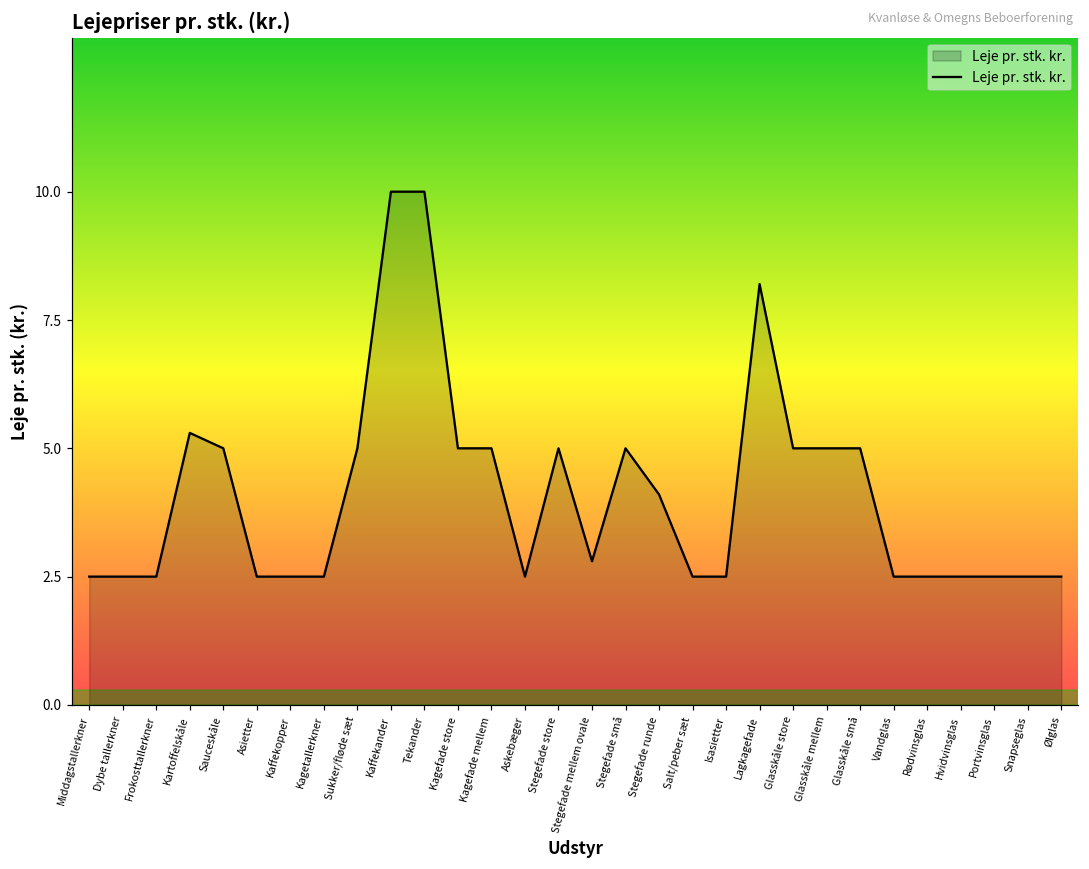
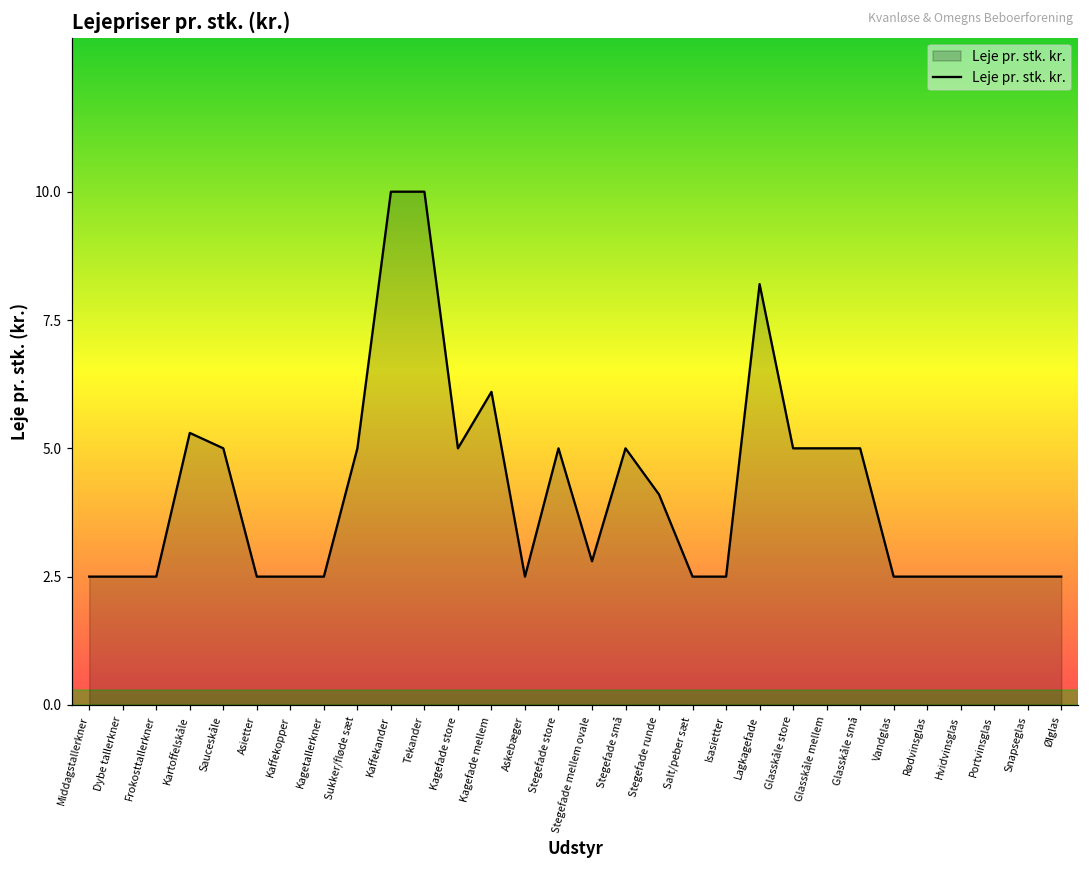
  {
    "Middagstallerkner": 2.5,
    "Dybe tallerkner": 2.5,
    "Frokosttallerkner": 2.5,
    "Kartoffelskåle": 5.3,
    "Sauceskåle": 5.0,
    "Asietter": 2.5,
    "Kaffekopper": 2.5,
    "Kagetallerkner": 2.5,
    "Sukker/fløde sæt": 5.0,
    "Kaffekander": 10.0,
    "Tekander": 10.0,
    "Kagefade store": 5.0,
-   "Kagefade mellem": 5.0,
+   "Kagefade mellem": 6.1,
    "Askebæger": 2.5,
    "Stegefade store": 5.0,
    "Stegefade mellem ovale": 2.8,
    "Stegefade små": 5.0,
    "Stegefade runde": 4.1,
    "Salt/peber sæt": 2.5,
    "Isasietter": 2.5,
    "Lagkagefade": 8.2,
    "Glasskåle store": 5.0,
    "Glasskåle mellem": 5.0,
    "Glasskåle små": 5.0,
    "Vandglas": 2.5,
    "Rødvinsglas": 2.5,
    "Hvidvinsglas": 2.5,
    "Portvinsglas": 2.5,
    "Snapseglas": 2.5,
    "Ølglas": 2.5
  }
